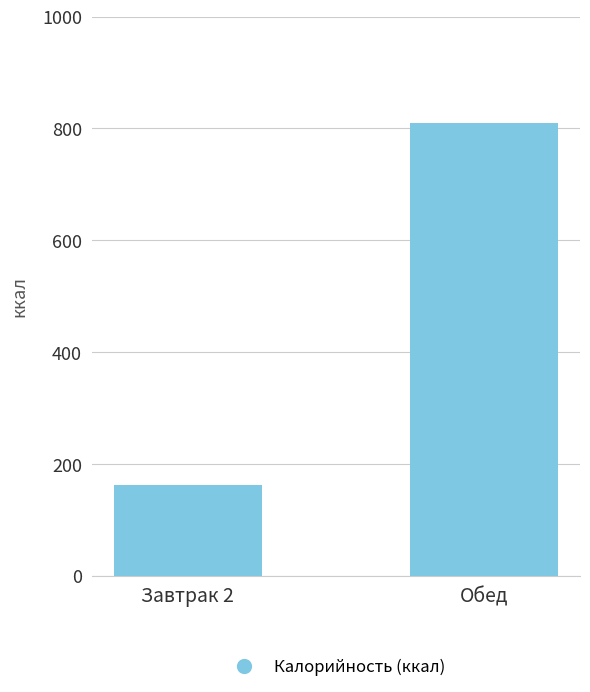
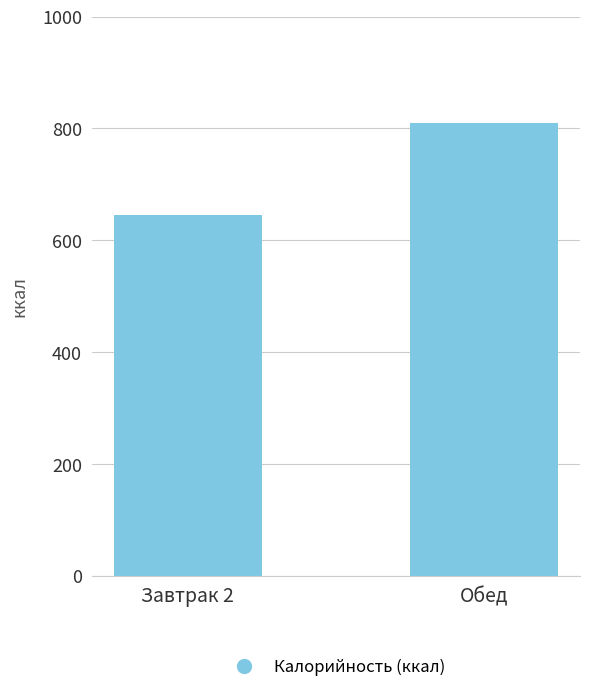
  {
-   "Завтрак 2": 160,
+   "Завтрак 2": 650,
    "Обед": 810
  }
